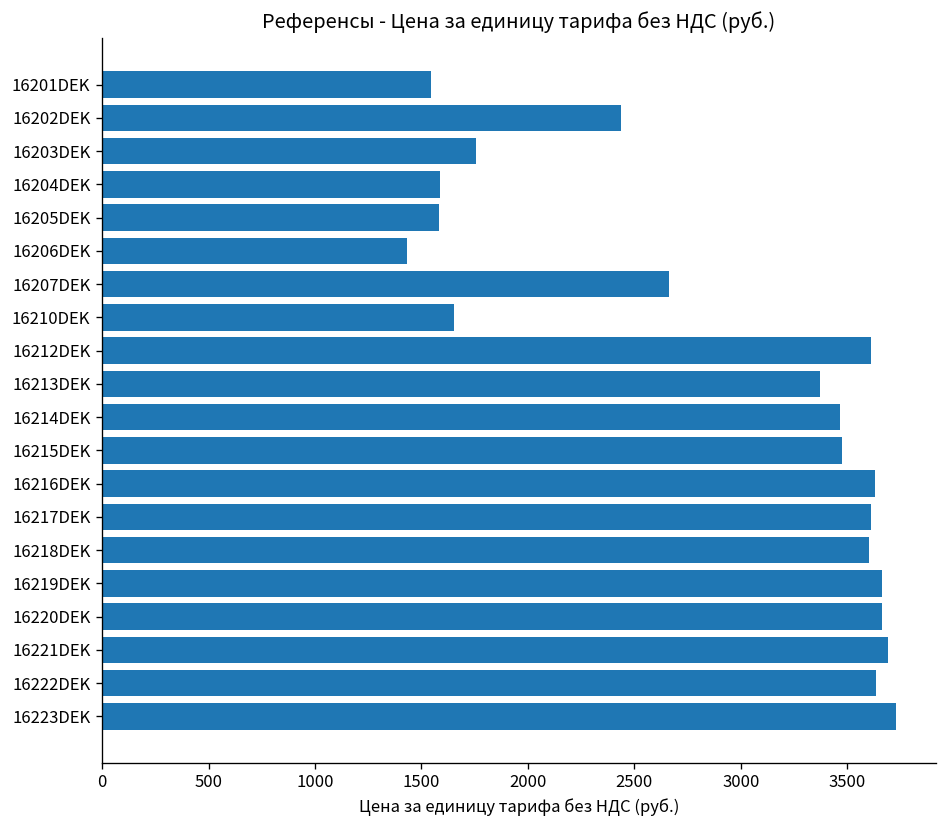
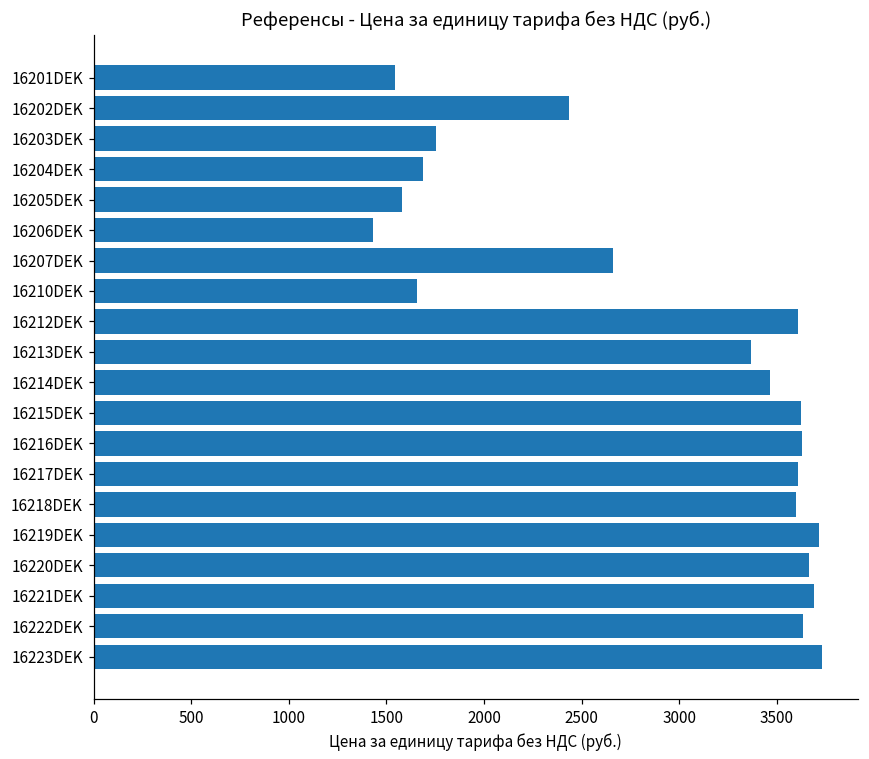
  {
    "16201DEK": 1550,
    "16202DEK": 2440,
    "16203DEK": 1760,
-   "16204DEK": 1590,
+   "16204DEK": 1690,
    "16205DEK": 1580,
    "16206DEK": 1430,
    "16207DEK": 2660,
    "16210DEK": 1660,
    "16212DEK": 3610,
    "16213DEK": 3370,
    "16214DEK": 3470,
-   "16215DEK": 3470,
+   "16215DEK": 3630,
    "16216DEK": 3630,
    "16217DEK": 3610,
    "16218DEK": 3600,
-   "16219DEK": 3670,
+   "16219DEK": 3720,
    "16220DEK": 3670,
    "16221DEK": 3690,
    "16222DEK": 3640,
    "16223DEK": 3730
  }
